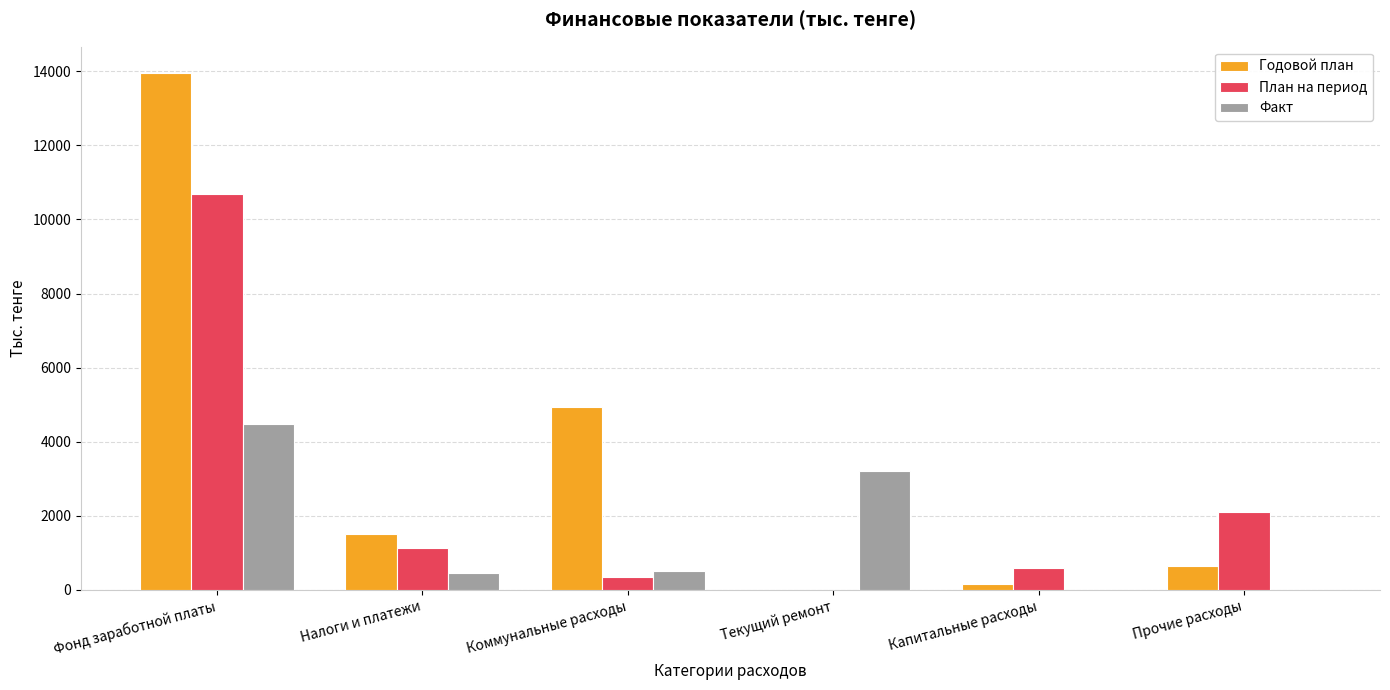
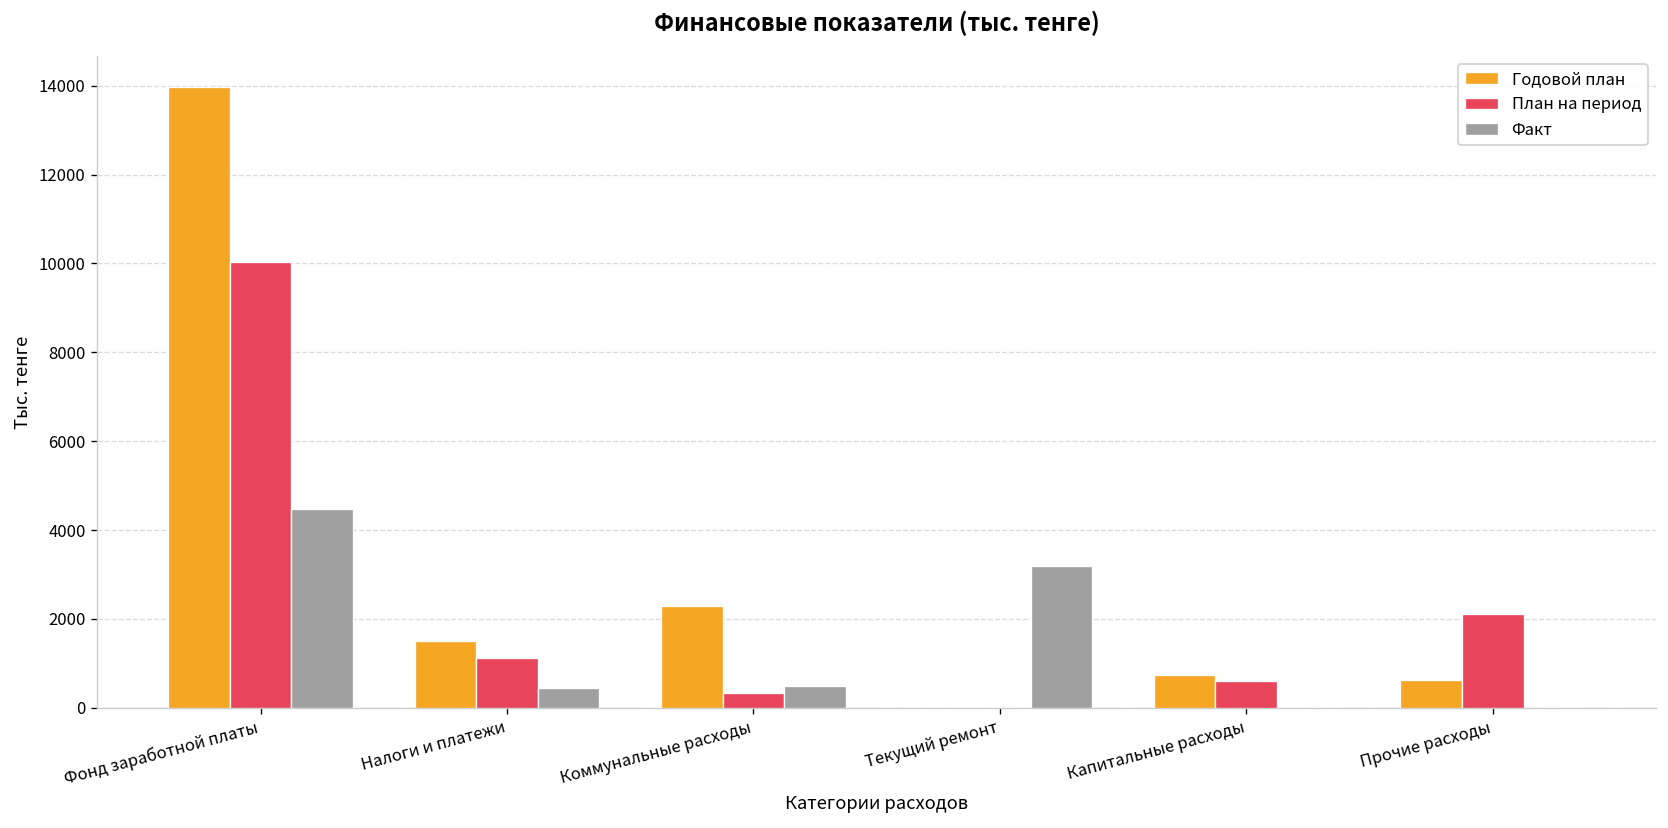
  {
    "Годовой план": {
      "Фонд заработной платы": 14000,
      "Налоги и платежи": 1500,
-     "Коммунальные расходы": 4900,
+     "Коммунальные расходы": 2300,
      "Текущий ремонт": 0,
-     "Капитальные расходы": 200,
+     "Капитальные расходы": 700,
      "Прочие расходы": 600
    },
    "План на период": {
-     "Фонд заработной платы": 10700,
+     "Фонд заработной платы": 10000,
      "Налоги и платежи": 1100,
      "Коммунальные расходы": 300,
      "Текущий ремонт": 0,
      "Капитальные расходы": 600,
      "Прочие расходы": 2100
    },
    "Факт": {
      "Фонд заработной платы": 4500,
      "Налоги и платежи": 500,
      "Коммунальные расходы": 500,
      "Текущий ремонт": 3200,
      "Капитальные расходы": 0,
      "Прочие расходы": 0
    }
  }
